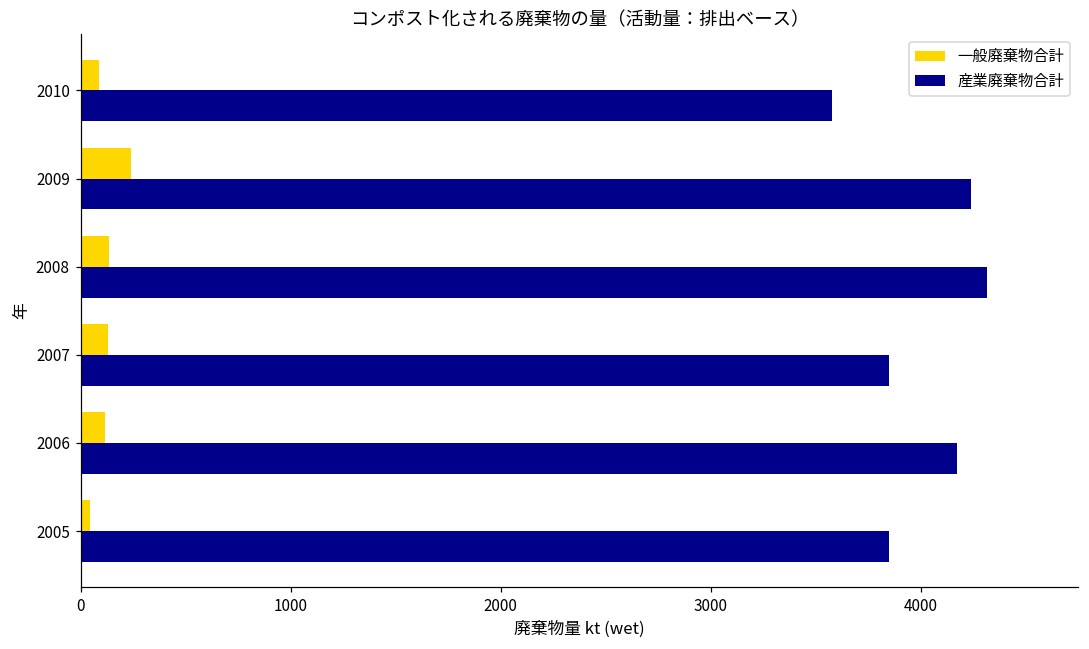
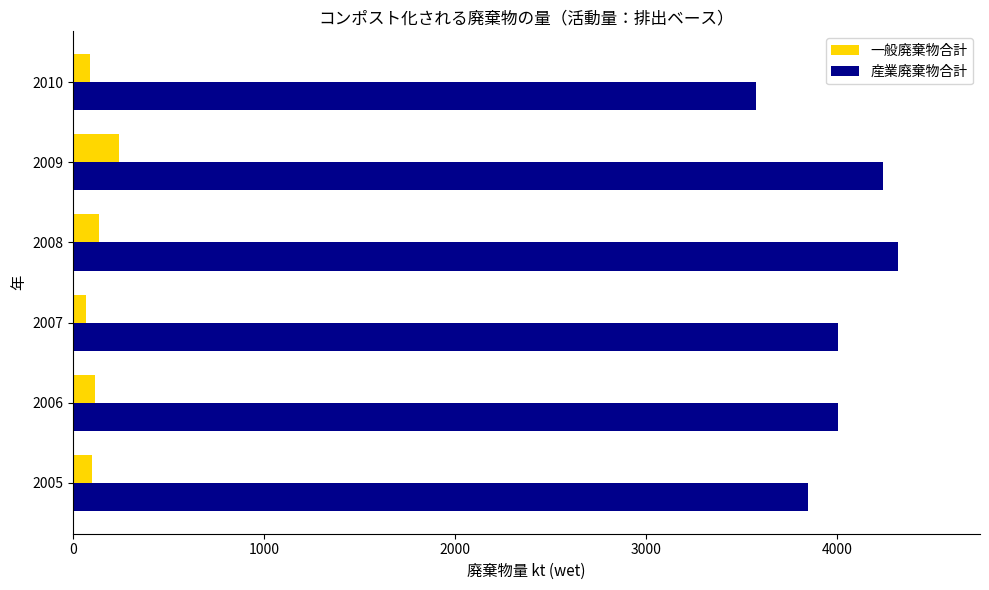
  {
    "一般廃棄物合計": {
      "2010": 90,
      "2009": 240,
      "2008": 140,
-     "2007": 130,
+     "2007": 70,
      "2006": 110,
-     "2005": 40
+     "2005": 100
    },
    "産業廃棄物合計": {
      "2010": 3580,
      "2009": 4240,
      "2008": 4320,
-     "2007": 3850,
-     "2006": 4170,
+     "2007": 4010,
+     "2006": 4000,
      "2005": 3850
    }
  }
